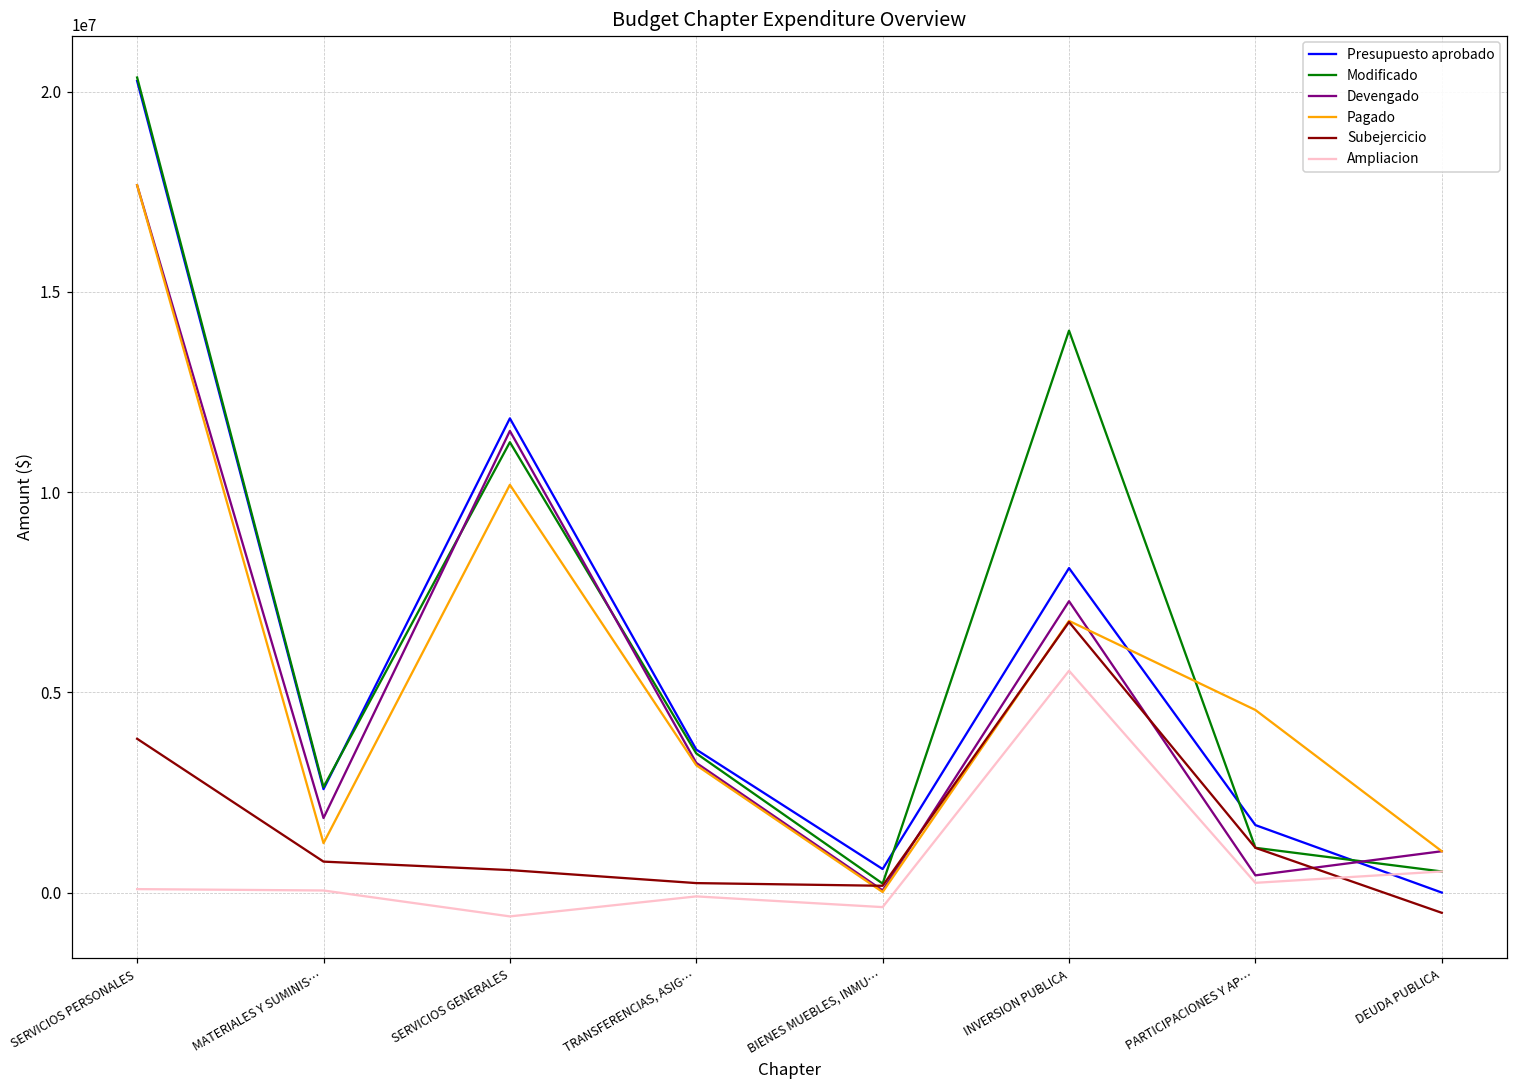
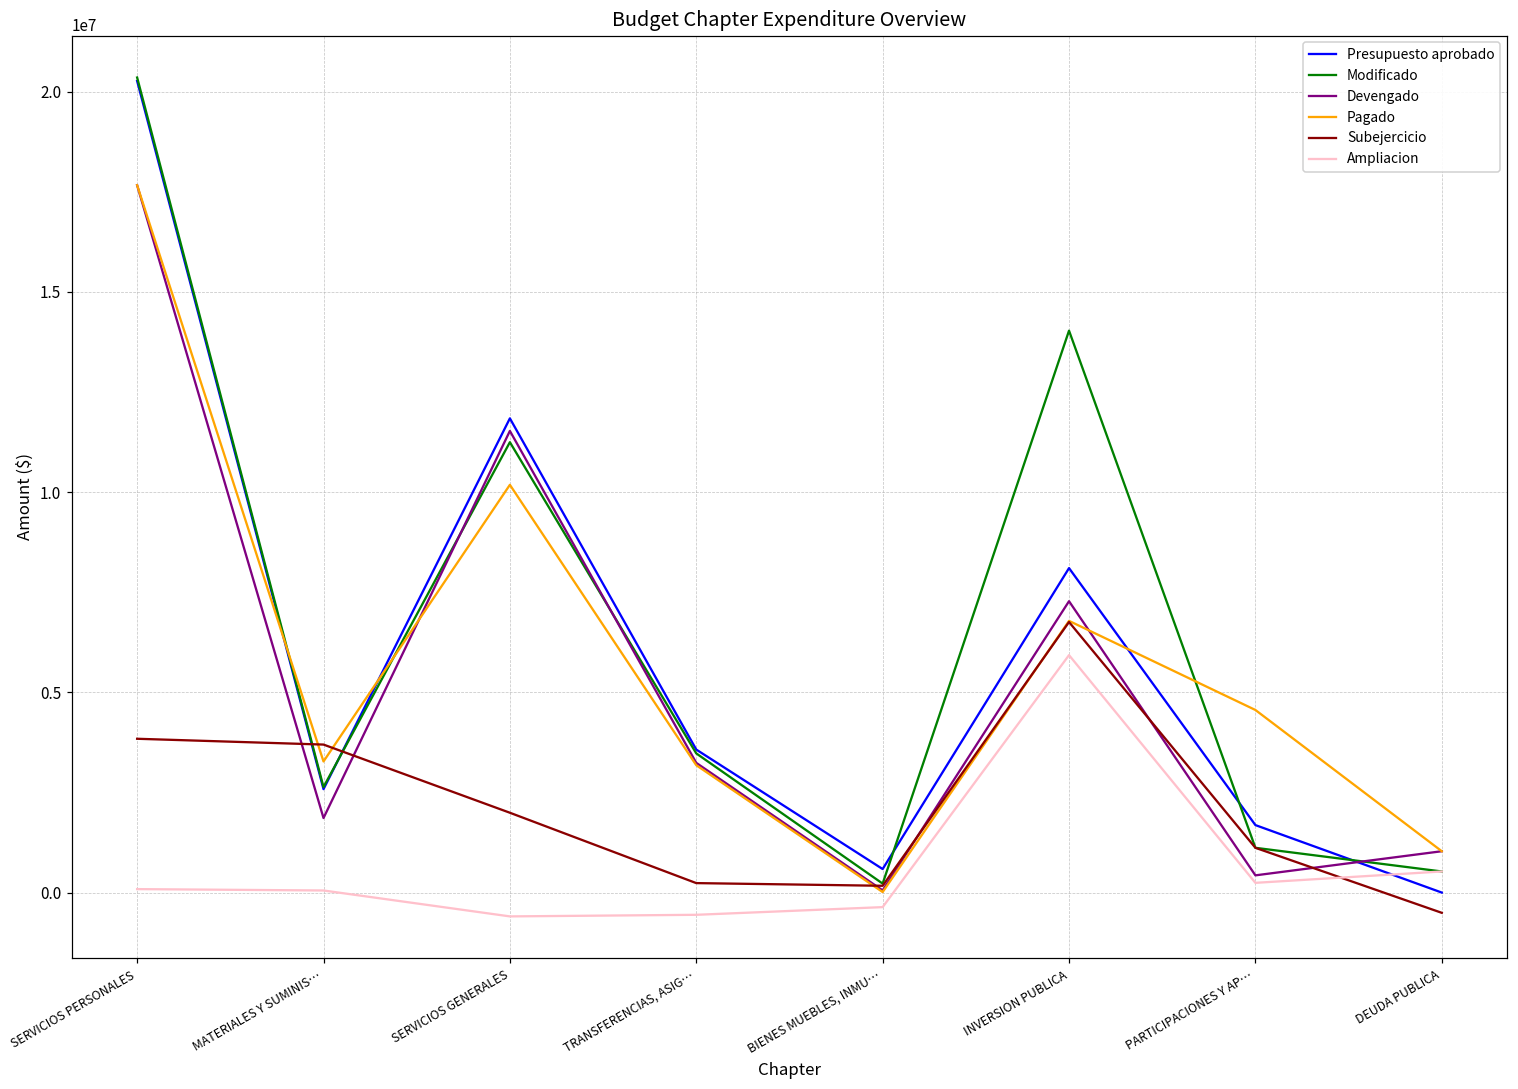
  {
    "Presupuesto aprobado": {
      "SERVICIOS PERSONALES": 20300000,
      "SERVICIOS GENERALES": 11800000,
      "TRANSFERENCIAS, ASIG…": 3600000,
      "BIENES MUEBLES, INMU…": 600000,
      "INVERSION PUBLICA": 8100000,
      "PARTICIPACIONES Y AP…": 1700000,
      "DEUDA PUBLICA": 0
    },
    "Modificado": {
      "SERVICIOS PERSONALES": 20400000,
      "SERVICIOS GENERALES": 11200000,
      "TRANSFERENCIAS, ASIG…": 3500000,
      "INVERSION PUBLICA": 14000000
    },
    "Devengado": {
      "MATERIALES Y SUMINIS…": 1900000,
      "SERVICIOS GENERALES": 11500000,
      "INVERSION PUBLICA": 7300000,
      "PARTICIPACIONES Y AP…": 400000
    },
    "Pagado": {
-     "MATERIALES Y SUMINIS…": 1200000,
+     "MATERIALES Y SUMINIS…": 3300000,
      "SERVICIOS GENERALES": 10200000,
      "PARTICIPACIONES Y AP…": 4600000
    },
    "Subejercicio": {
      "SERVICIOS PERSONALES": 3800000,
-     "MATERIALES Y SUMINIS…": 800000,
-     "SERVICIOS GENERALES": 600000,
+     "MATERIALES Y SUMINIS…": 3700000,
+     "SERVICIOS GENERALES": 2000000,
      "TRANSFERENCIAS, ASIG…": 200000,
      "DEUDA PUBLICA": -500000
    },
    "Ampliacion": {
      "SERVICIOS PERSONALES": 100000,
      "MATERIALES Y SUMINIS…": 100000,
      "SERVICIOS GENERALES": -600000,
-     "TRANSFERENCIAS, ASIG…": -100000,
+     "TRANSFERENCIAS, ASIG…": -600000,
      "BIENES MUEBLES, INMU…": -400000,
-     "INVERSION PUBLICA": 5500000,
+     "INVERSION PUBLICA": 5900000,
      "PARTICIPACIONES Y AP…": 200000
    }
  }
